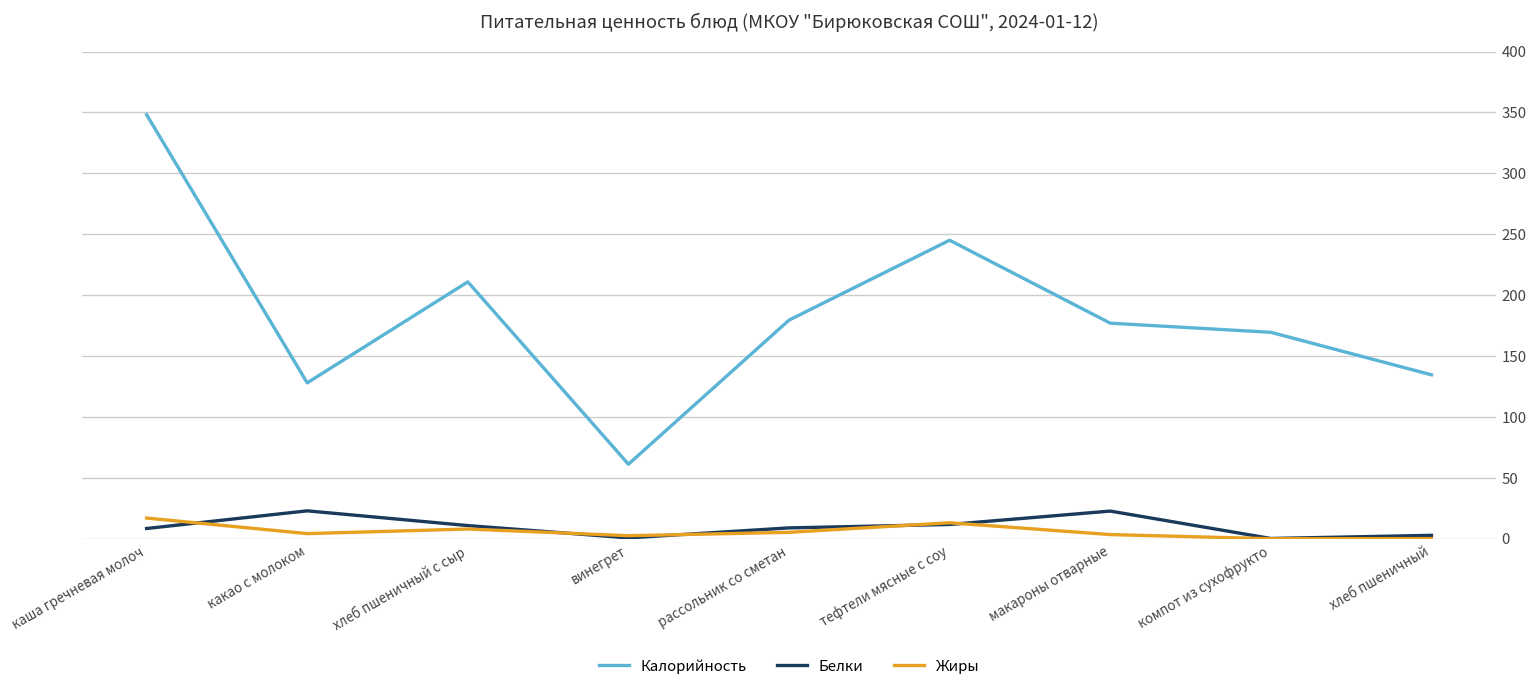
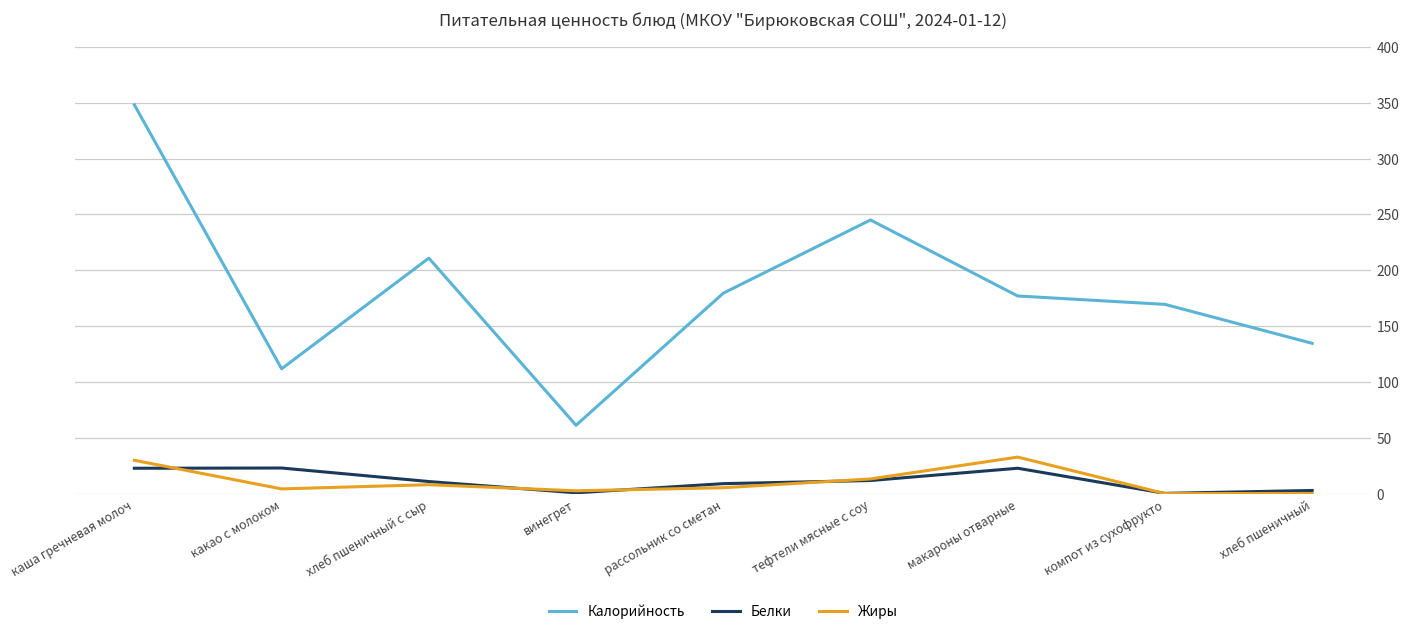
  {
    "Калорийность": {
      "каша гречневая молоч": 348,
-     "какао с молоком": 128,
+     "какао с молоком": 112,
      "хлеб пшеничный с сыр": 211,
      "винегрет": 61,
      "рассольник со сметан": 180,
      "тефтели мясные с соу": 245,
      "макароны отварные": 177,
      "компот из сухофрукто": 170,
      "хлеб пшеничный": 135
    },
    "Белки": {
-     "каша гречневая молоч": 8,
+     "каша гречневая молоч": 23,
      "какао с молоком": 23,
      "хлеб пшеничный с сыр": 11,
      "рассольник со сметан": 9,
      "макароны отварные": 23,
      "хлеб пшеничный": 3
    },
    "Жиры": {
-     "каша гречневая молоч": 17,
+     "каша гречневая молоч": 30,
      "какао с молоком": 4,
      "хлеб пшеничный с сыр": 8,
      "рассольник со сметан": 5,
-     "макароны отварные": 3,
+     "макароны отварные": 33,
      "хлеб пшеничный": 0
    }
  }
